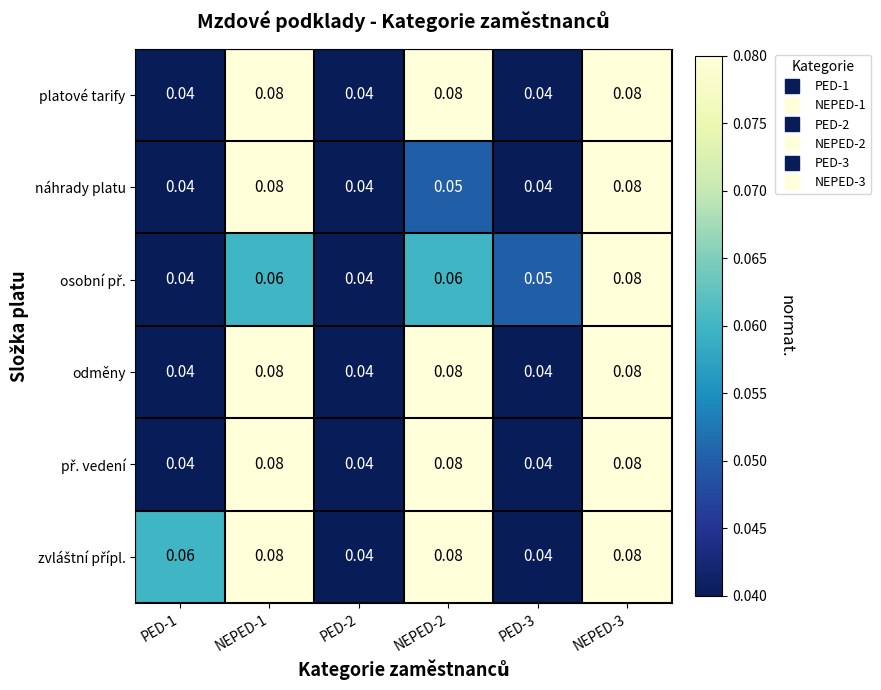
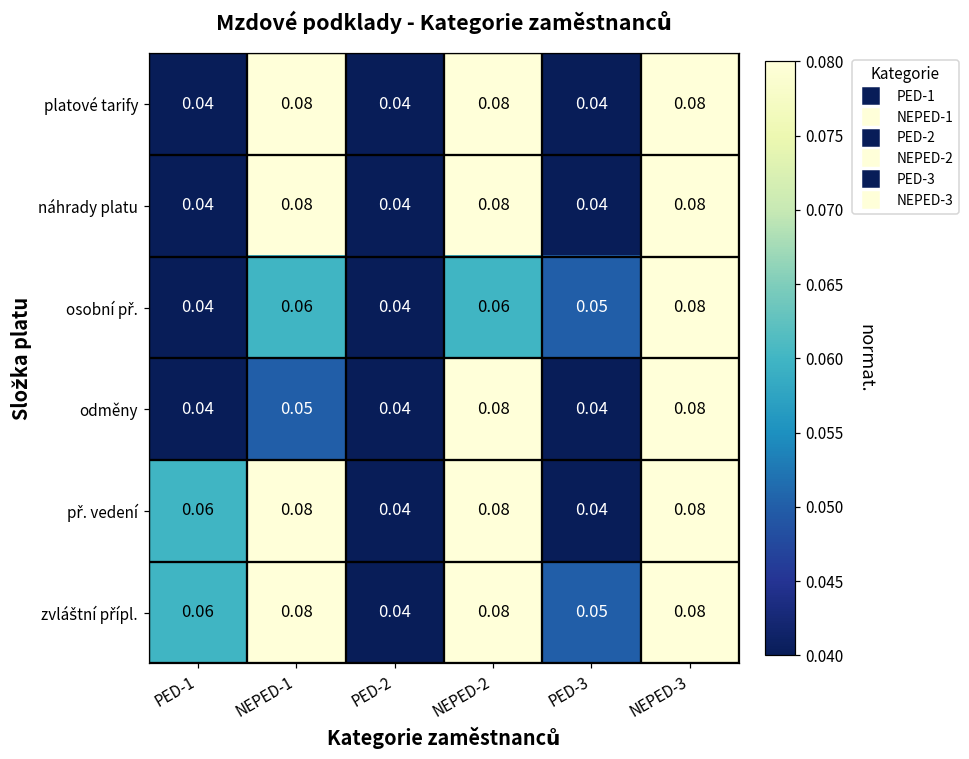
  {
    "platové tarify": {
      "PED-1": 0.04,
      "NEPED-1": 0.08,
      "PED-2": 0.04,
      "NEPED-2": 0.08,
      "PED-3": 0.04,
      "NEPED-3": 0.08
    },
    "náhrady platu": {
      "PED-1": 0.04,
      "NEPED-1": 0.08,
      "PED-2": 0.04,
-     "NEPED-2": 0.05,
+     "NEPED-2": 0.08,
      "PED-3": 0.04,
      "NEPED-3": 0.08
    },
    "osobní př.": {
      "PED-1": 0.04,
      "NEPED-1": 0.06,
      "PED-2": 0.04,
      "NEPED-2": 0.06,
      "PED-3": 0.05,
      "NEPED-3": 0.08
    },
    "odměny": {
      "PED-1": 0.04,
-     "NEPED-1": 0.08,
+     "NEPED-1": 0.05,
      "PED-2": 0.04,
      "NEPED-2": 0.08,
      "PED-3": 0.04,
      "NEPED-3": 0.08
    },
    "př. vedení": {
-     "PED-1": 0.04,
+     "PED-1": 0.06,
      "NEPED-1": 0.08,
      "PED-2": 0.04,
      "NEPED-2": 0.08,
      "PED-3": 0.04,
      "NEPED-3": 0.08
    },
    "zvláštní přípl.": {
      "PED-1": 0.06,
      "NEPED-1": 0.08,
      "PED-2": 0.04,
      "NEPED-2": 0.08,
-     "PED-3": 0.04,
+     "PED-3": 0.05,
      "NEPED-3": 0.08
    }
  }
